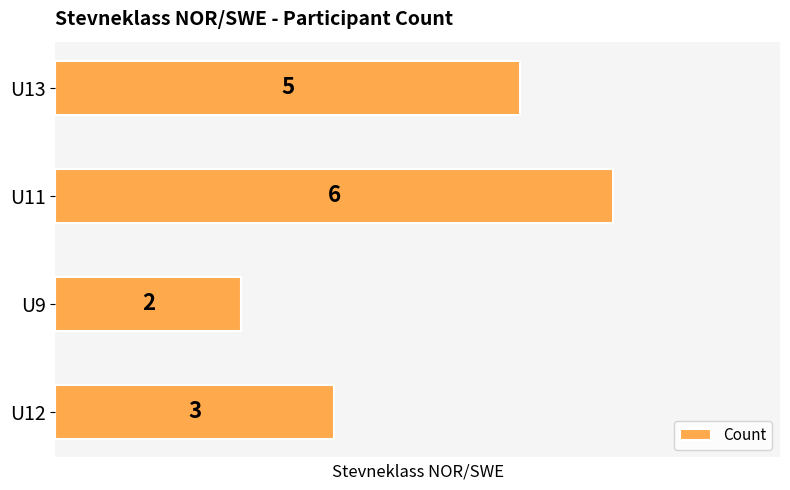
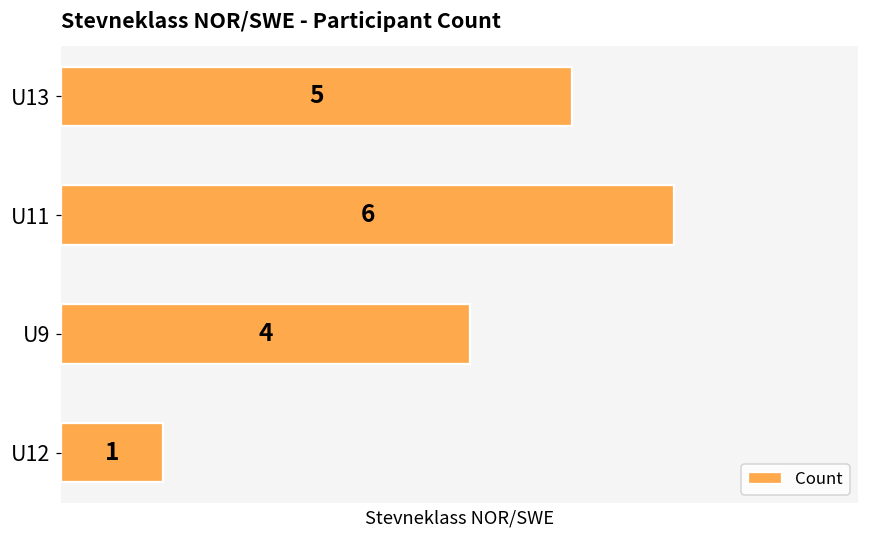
  {
    "U13": 5,
    "U11": 6,
-   "U9": 2,
-   "U12": 3
+   "U9": 4,
+   "U12": 1
  }
